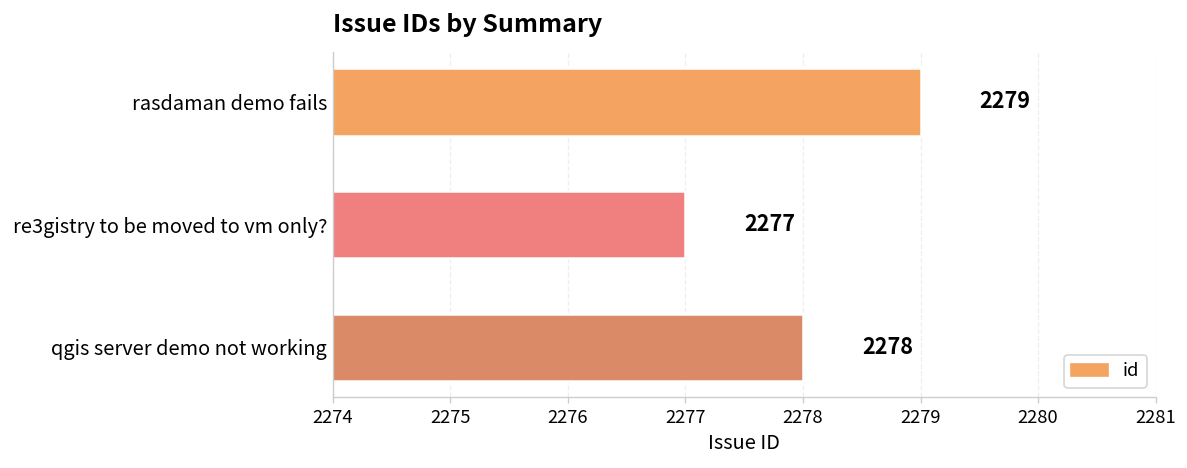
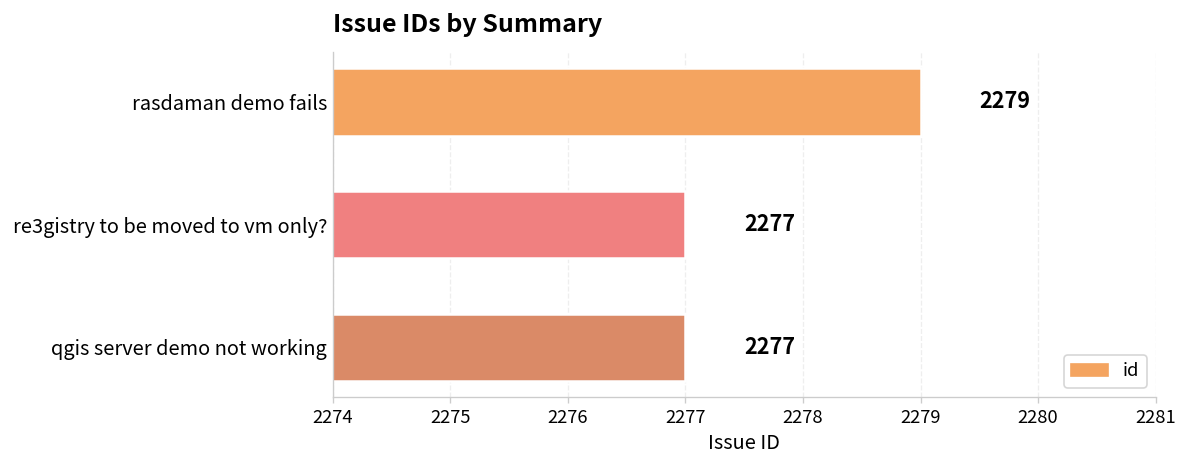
  {
-   "qgis server demo not working": 2278
+   "qgis server demo not working": 2277
  }
